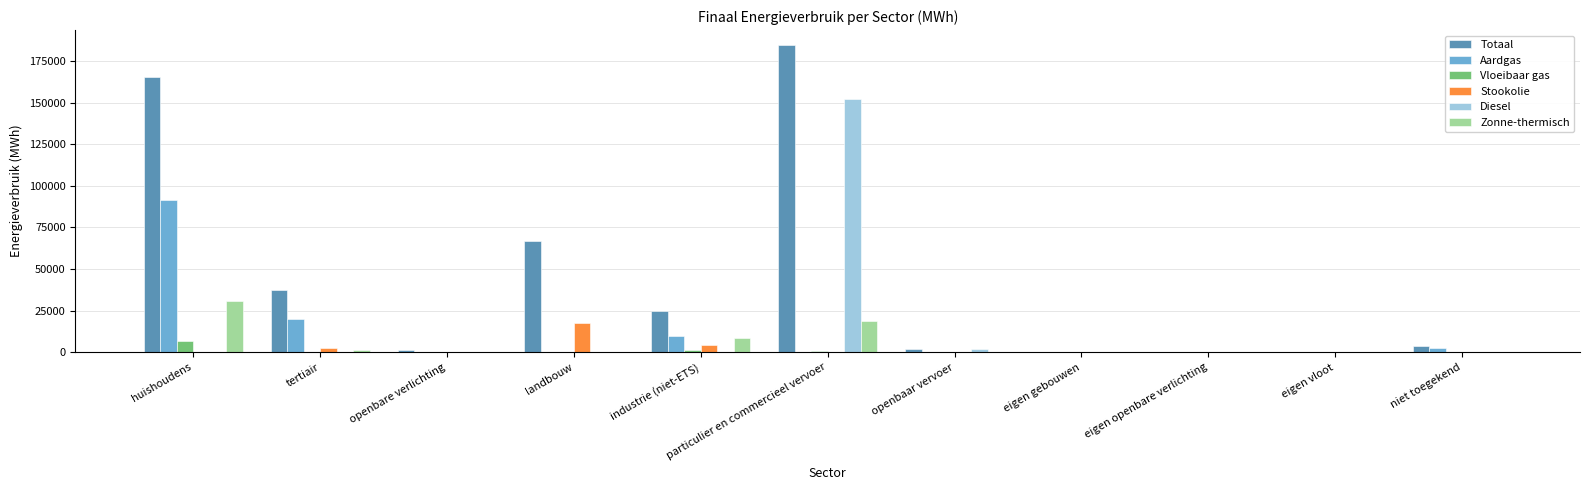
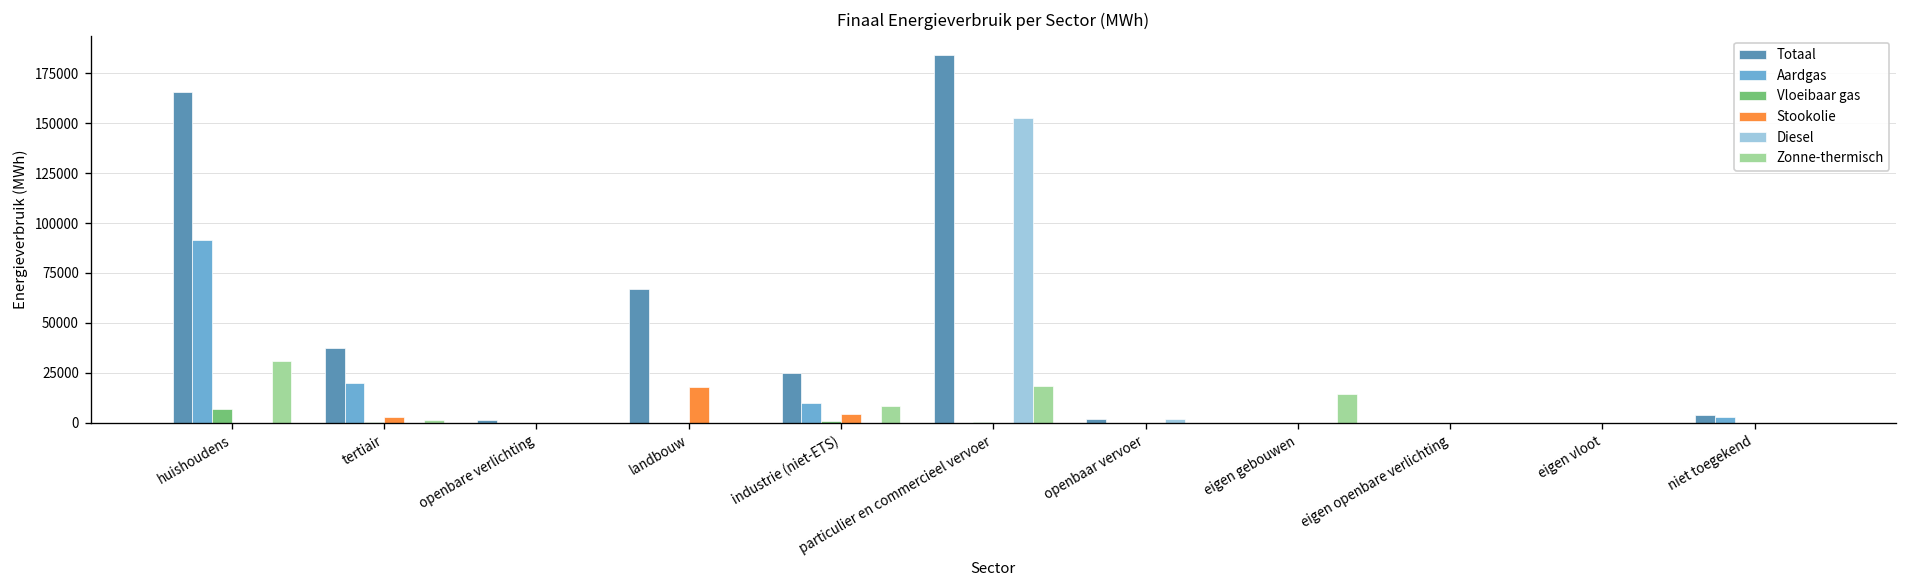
  {
    "Vloeibaar gas": {
      "huishoudens": 7000,
      "openbare verlichting": 0,
      "openbaar vervoer": 0,
      "eigen gebouwen": 0,
      "eigen openbare verlichting": 0,
      "eigen vloot": 0,
      "niet toegekend": 0
    },
    "Stookolie": {
      "huishoudens": 0,
      "tertiair": 3000,
      "openbare verlichting": 0,
      "landbouw": 18000,
      "industrie (niet-ETS)": 4000,
      "particulier en commercieel vervoer": 0,
      "openbaar vervoer": 0,
      "eigen gebouwen": 0,
      "eigen openbare verlichting": 0,
      "eigen vloot": 0,
      "niet toegekend": 0
    },
    "Zonne-thermisch": {
      "huishoudens": 31000,
      "openbare verlichting": 0,
      "landbouw": 0,
      "industrie (niet-ETS)": 8000,
      "particulier en commercieel vervoer": 19000,
      "openbaar vervoer": 0,
-     "eigen gebouwen": 0,
+     "eigen gebouwen": 14000,
      "eigen openbare verlichting": 0,
      "eigen vloot": 0,
      "niet toegekend": 0
    }
  }
